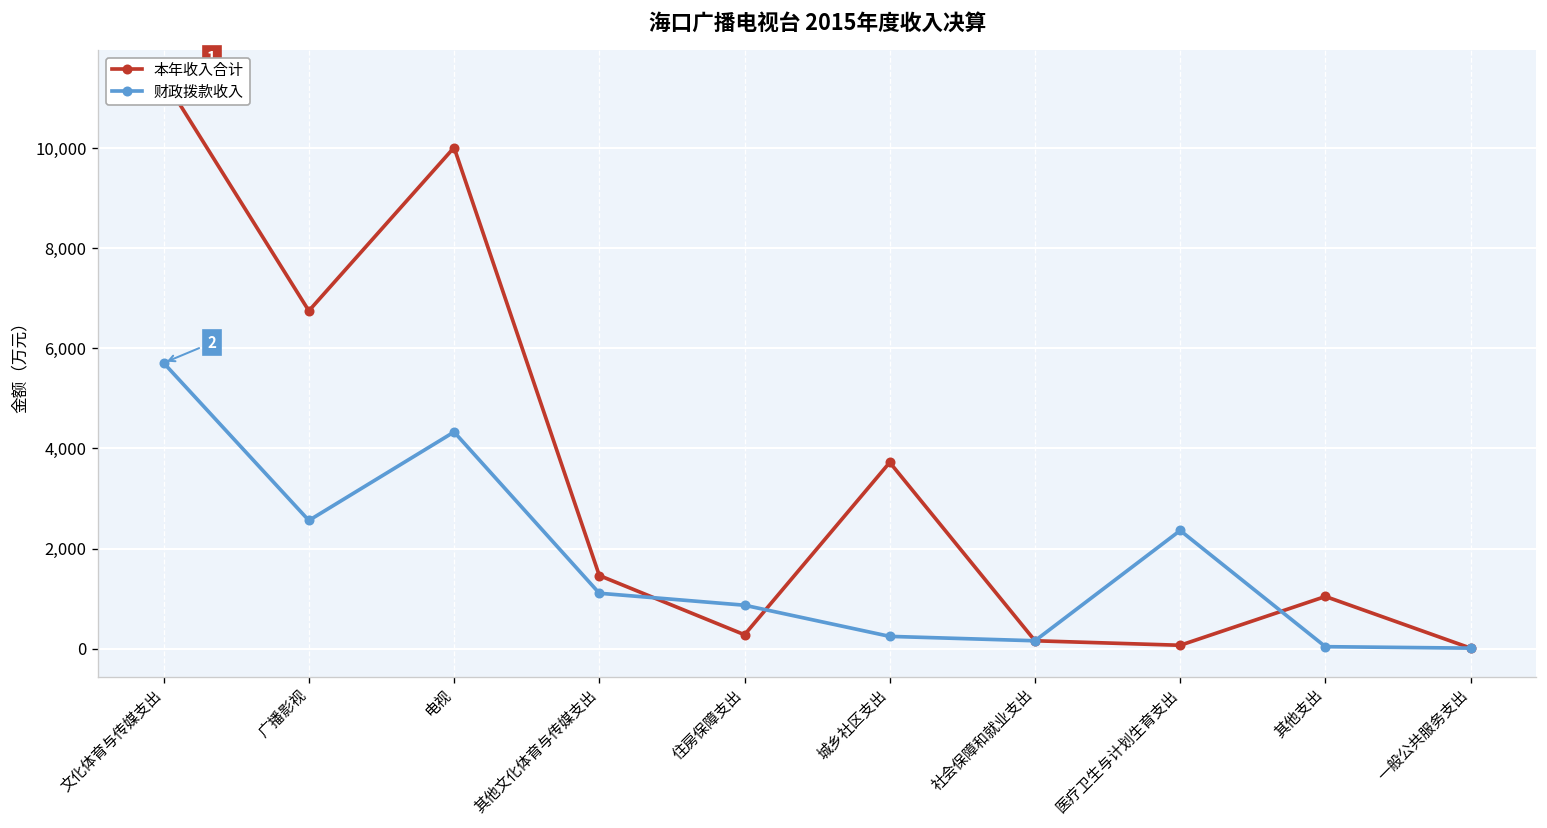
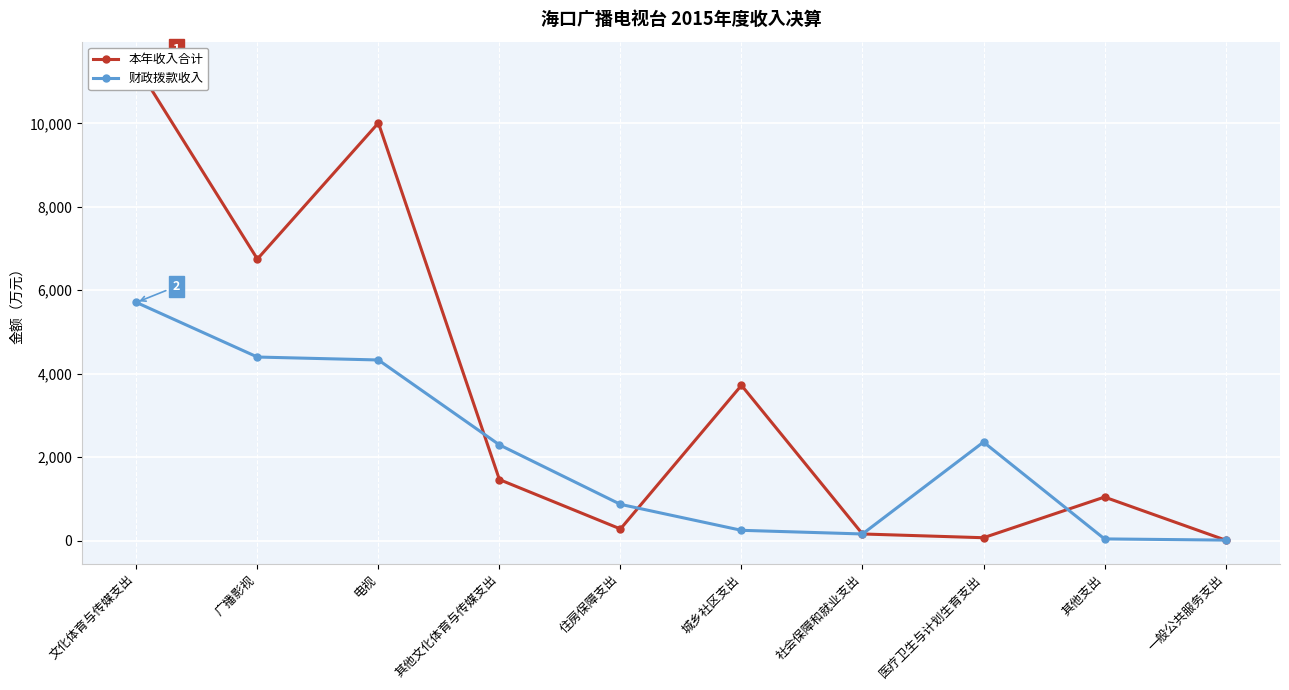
  {
    "本年收入合计": {
      "广播影视": "6,700",
      "电视": "10,000",
      "其他文化体育与传媒支出": "1,500",
      "住房保障支出": "300",
      "城乡社区支出": "3,700",
      "医疗卫生与计划生育支出": "100",
      "其他支出": "1,000"
    },
    "财政拨款收入": {
      "文化体育与传媒支出": "5,700",
-     "广播影视": "2,600",
+     "广播影视": "4,400",
      "电视": "4,300",
-     "其他文化体育与传媒支出": "1,100",
+     "其他文化体育与传媒支出": "2,300",
      "住房保障支出": "900",
      "城乡社区支出": "200",
      "医疗卫生与计划生育支出": "2,400",
      "其他支出": "0"
    }
  }
